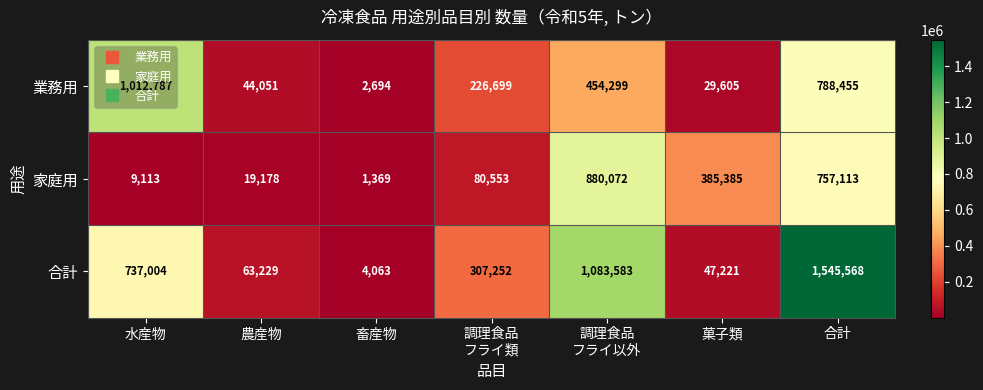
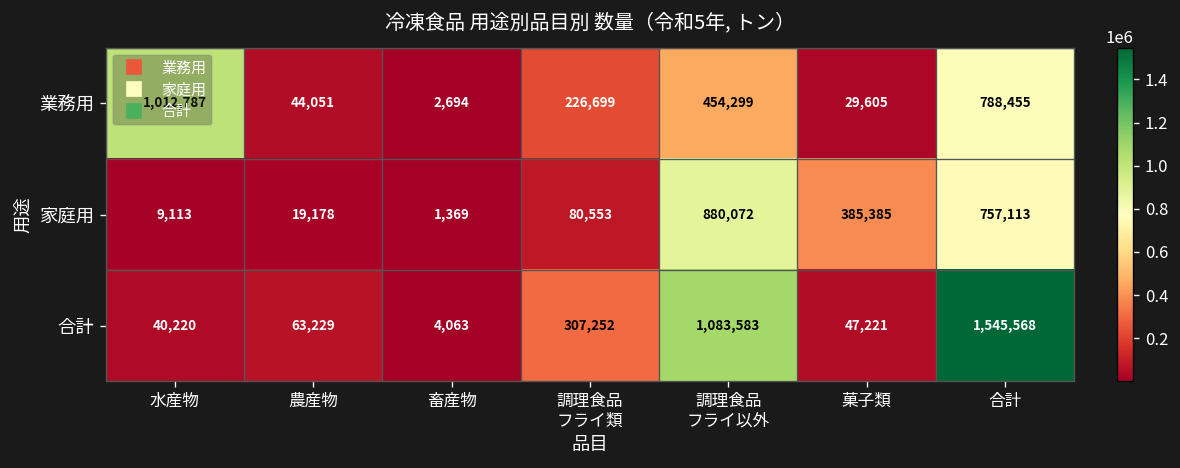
  {
    "業務用": {
      "農産物": "44,051",
      "畜産物": "2,694",
      "調理食品 フライ類": "226,699",
      "調理食品 フライ以外": "454,299",
      "菓子類": "29,605",
      "合計": "788,455"
    },
    "家庭用": {
      "水産物": "9,113",
      "農産物": "19,178",
      "畜産物": "1,369",
      "調理食品 フライ類": "80,553",
      "調理食品 フライ以外": "880,072",
      "菓子類": "385,385",
      "合計": "757,113"
    },
    "合計": {
-     "水産物": "737,004",
+     "水産物": "40,220",
      "農産物": "63,229",
      "畜産物": "4,063",
      "調理食品 フライ類": "307,252",
      "調理食品 フライ以外": "1,083,583",
      "菓子類": "47,221",
      "合計": "1,545,568"
    }
  }
